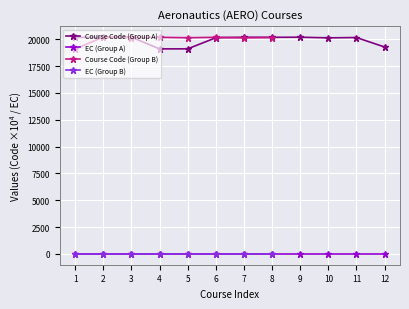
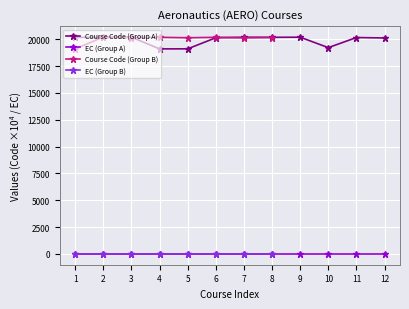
  {
    "Course Code (Group A)": {
      "5": 19100,
      "9": 20200,
-     "10": 20100,
+     "10": 19200,
      "11": 20200,
-     "12": 19300
+     "12": 20100
    },
    "Course Code (Group B)": {
      "5": 20200
    }
  }
